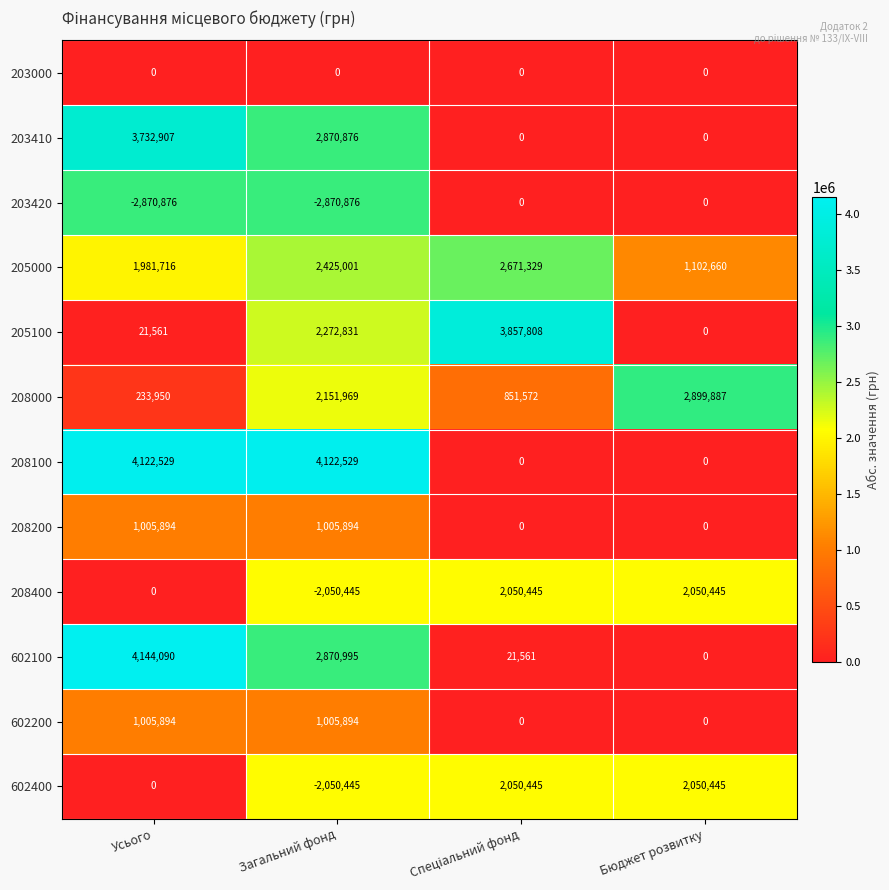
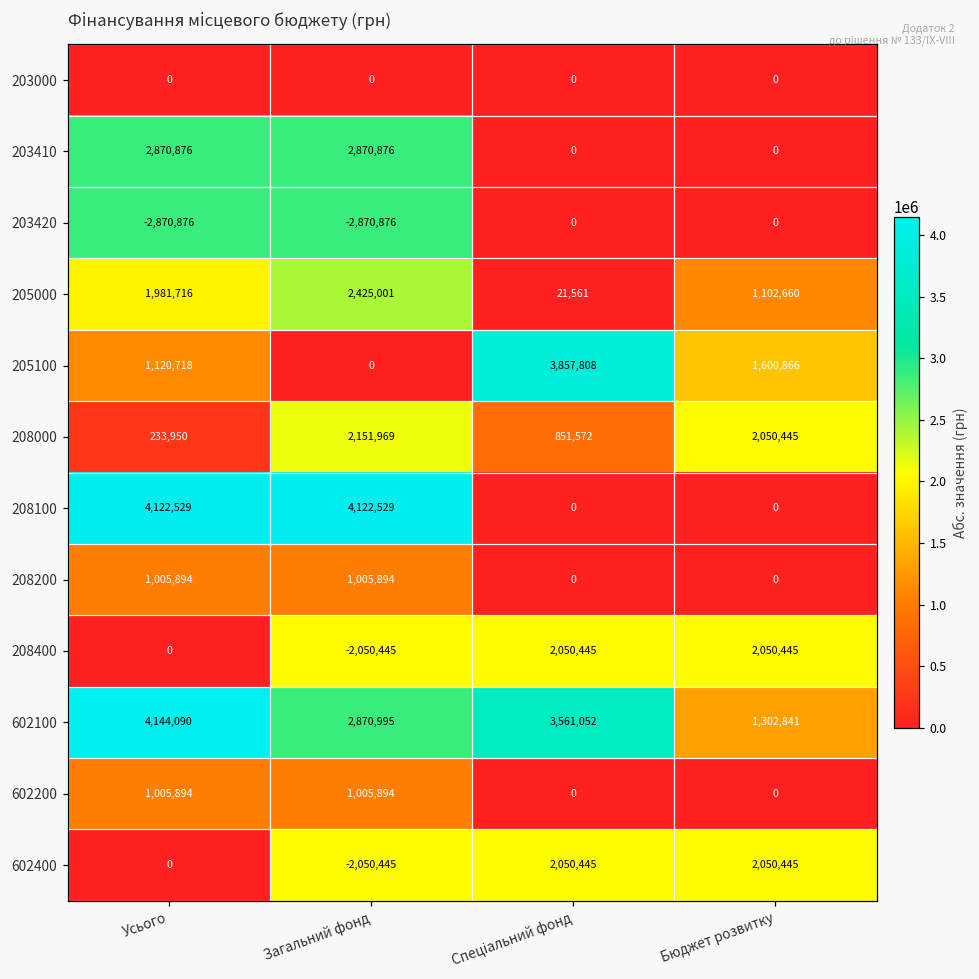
  {
    "203000": {
      "Усього": "0",
      "Загальний фонд": "0",
      "Спеціальний фонд": "0",
      "Бюджет розвитку": "0"
    },
    "203410": {
-     "Усього": "3,732,907",
+     "Усього": "2,870,876",
      "Загальний фонд": "2,870,876",
      "Спеціальний фонд": "0",
      "Бюджет розвитку": "0"
    },
    "203420": {
      "Усього": "-2,870,876",
      "Загальний фонд": "-2,870,876",
      "Спеціальний фонд": "0",
      "Бюджет розвитку": "0"
    },
    "205000": {
      "Усього": "1,981,716",
      "Загальний фонд": "2,425,001",
-     "Спеціальний фонд": "2,671,329",
+     "Спеціальний фонд": "21,561",
      "Бюджет розвитку": "1,102,660"
    },
    "205100": {
-     "Усього": "21,561",
-     "Загальний фонд": "2,272,831",
+     "Усього": "1,120,718",
+     "Загальний фонд": "0",
      "Спеціальний фонд": "3,857,808",
-     "Бюджет розвитку": "0"
+     "Бюджет розвитку": "1,600,866"
    },
    "208000": {
      "Усього": "233,950",
      "Загальний фонд": "2,151,969",
      "Спеціальний фонд": "851,572",
-     "Бюджет розвитку": "2,899,887"
+     "Бюджет розвитку": "2,050,445"
    },
    "208100": {
      "Усього": "4,122,529",
      "Загальний фонд": "4,122,529",
      "Спеціальний фонд": "0",
      "Бюджет розвитку": "0"
    },
    "208200": {
      "Усього": "1,005,894",
      "Загальний фонд": "1,005,894",
      "Спеціальний фонд": "0",
      "Бюджет розвитку": "0"
    },
    "208400": {
      "Усього": "0",
      "Загальний фонд": "-2,050,445",
      "Спеціальний фонд": "2,050,445",
      "Бюджет розвитку": "2,050,445"
    },
    "602100": {
      "Усього": "4,144,090",
      "Загальний фонд": "2,870,995",
-     "Спеціальний фонд": "21,561",
-     "Бюджет розвитку": "0"
+     "Спеціальний фонд": "3,561,052",
+     "Бюджет розвитку": "1,302,841"
    },
    "602200": {
      "Усього": "1,005,894",
      "Загальний фонд": "1,005,894",
      "Спеціальний фонд": "0",
      "Бюджет розвитку": "0"
    },
    "602400": {
      "Усього": "0",
      "Загальний фонд": "-2,050,445",
      "Спеціальний фонд": "2,050,445",
      "Бюджет розвитку": "2,050,445"
    }
  }
